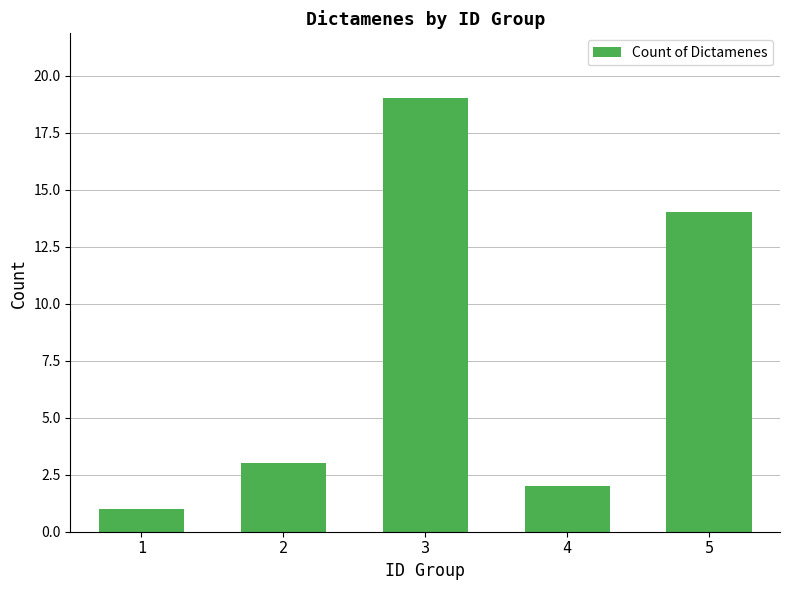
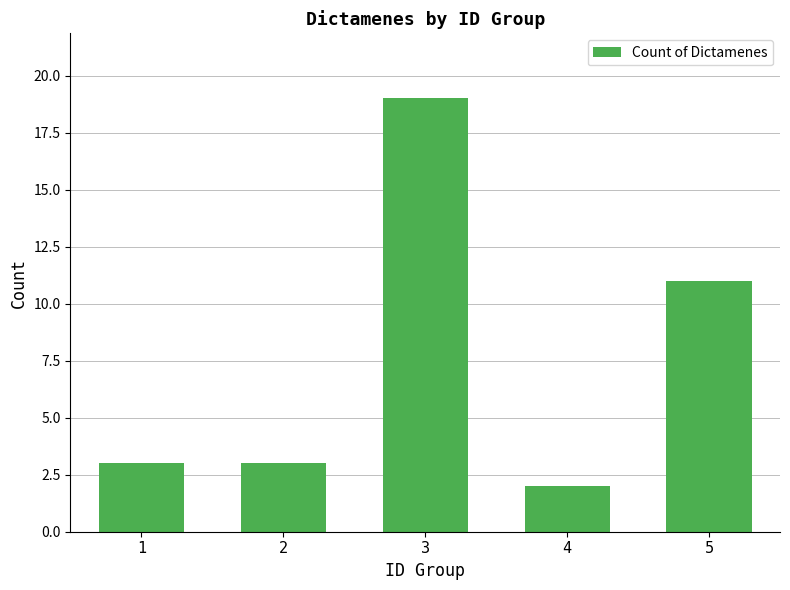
  {
-   "1": 1,
+   "1": 3,
    "2": 3,
    "3": 19,
    "4": 2,
-   "5": 14
+   "5": 11
  }
